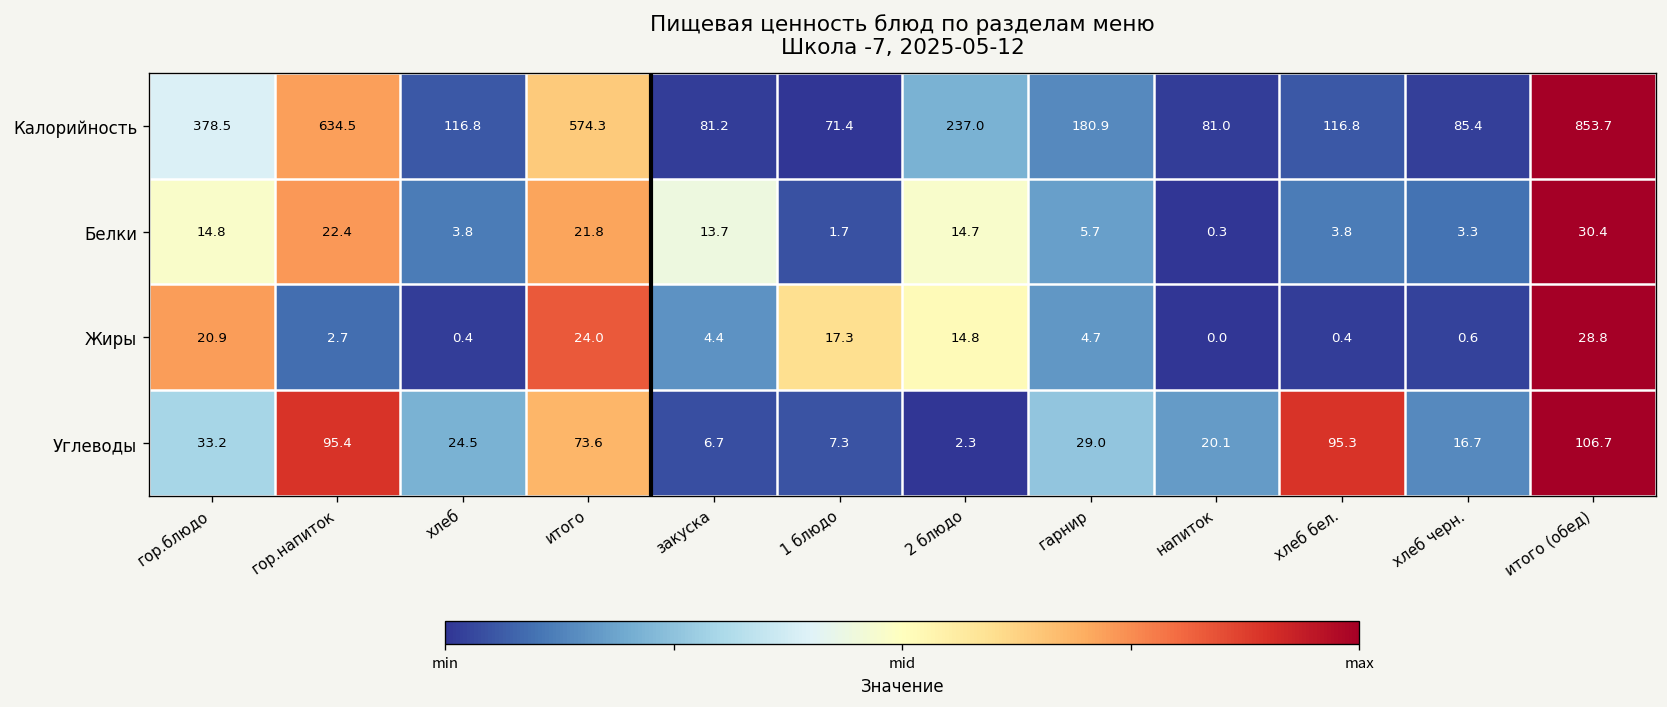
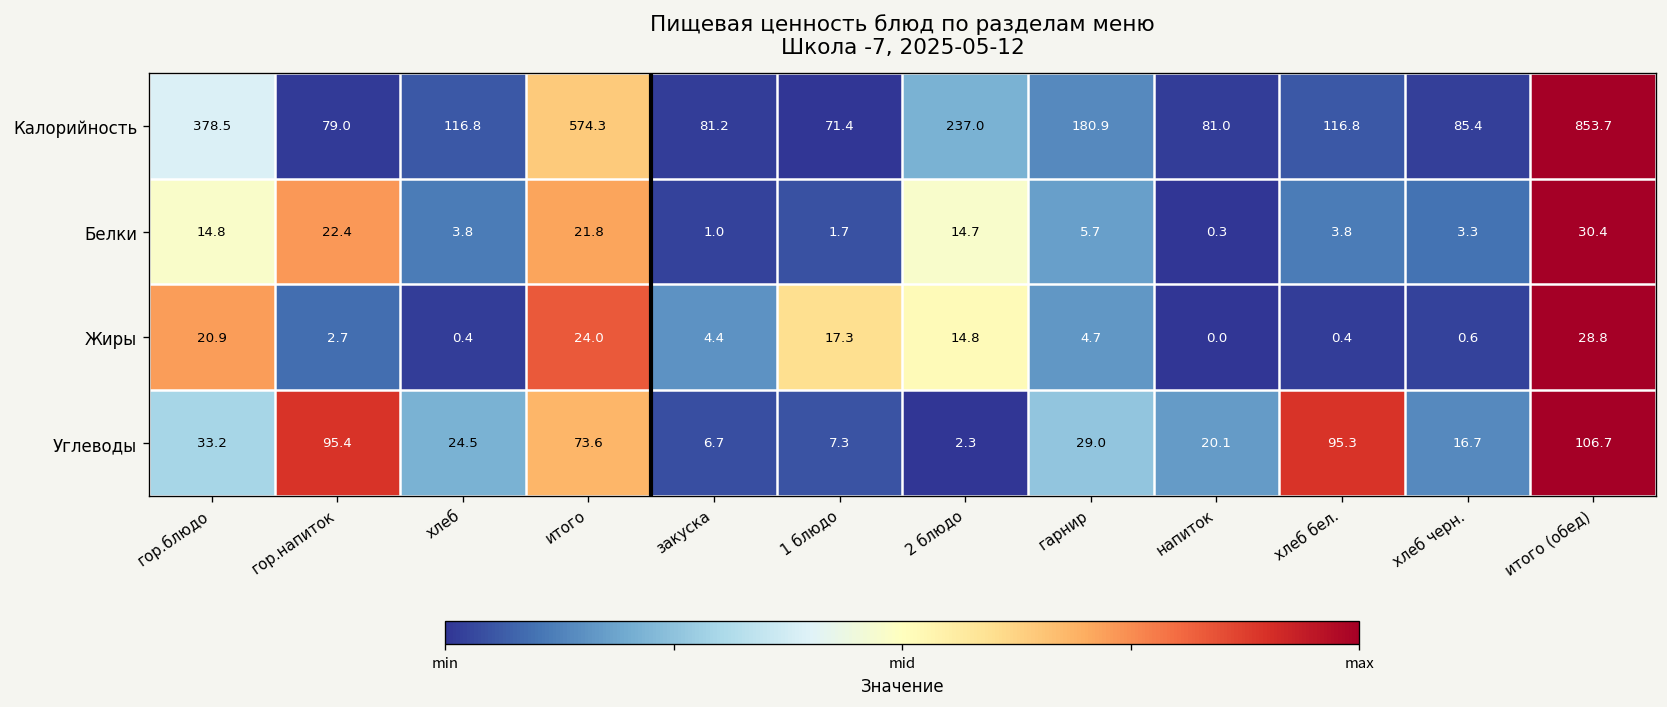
  {
    "Калорийность": {
      "гор.блюдо": 378.5,
-     "гор.напиток": 634.5,
+     "гор.напиток": 79.0,
      "хлеб": 116.8,
      "итого": 574.3,
      "закуска": 81.2,
      "1 блюдо": 71.4,
      "2 блюдо": 237.0,
      "гарнир": 180.9,
      "напиток": 81.0,
      "хлеб бел.": 116.8,
      "хлеб черн.": 85.4,
      "итого (обед)": 853.7
    },
    "Белки": {
      "гор.блюдо": 14.8,
      "гор.напиток": 22.4,
      "хлеб": 3.8,
      "итого": 21.8,
-     "закуска": 13.7,
+     "закуска": 1.0,
      "1 блюдо": 1.7,
      "2 блюдо": 14.7,
      "гарнир": 5.7,
      "напиток": 0.3,
      "хлеб бел.": 3.8,
      "хлеб черн.": 3.3,
      "итого (обед)": 30.4
    },
    "Жиры": {
      "гор.блюдо": 20.9,
      "гор.напиток": 2.7,
      "хлеб": 0.4,
      "итого": 24.0,
      "закуска": 4.4,
      "1 блюдо": 17.3,
      "2 блюдо": 14.8,
      "гарнир": 4.7,
      "напиток": 0.0,
      "хлеб бел.": 0.4,
      "хлеб черн.": 0.6,
      "итого (обед)": 28.8
    },
    "Углеводы": {
      "гор.блюдо": 33.2,
      "гор.напиток": 95.4,
      "хлеб": 24.5,
      "итого": 73.6,
      "закуска": 6.7,
      "1 блюдо": 7.3,
      "2 блюдо": 2.3,
      "гарнир": 29.0,
      "напиток": 20.1,
      "хлеб бел.": 95.3,
      "хлеб черн.": 16.7,
      "итого (обед)": 106.7
    }
  }
